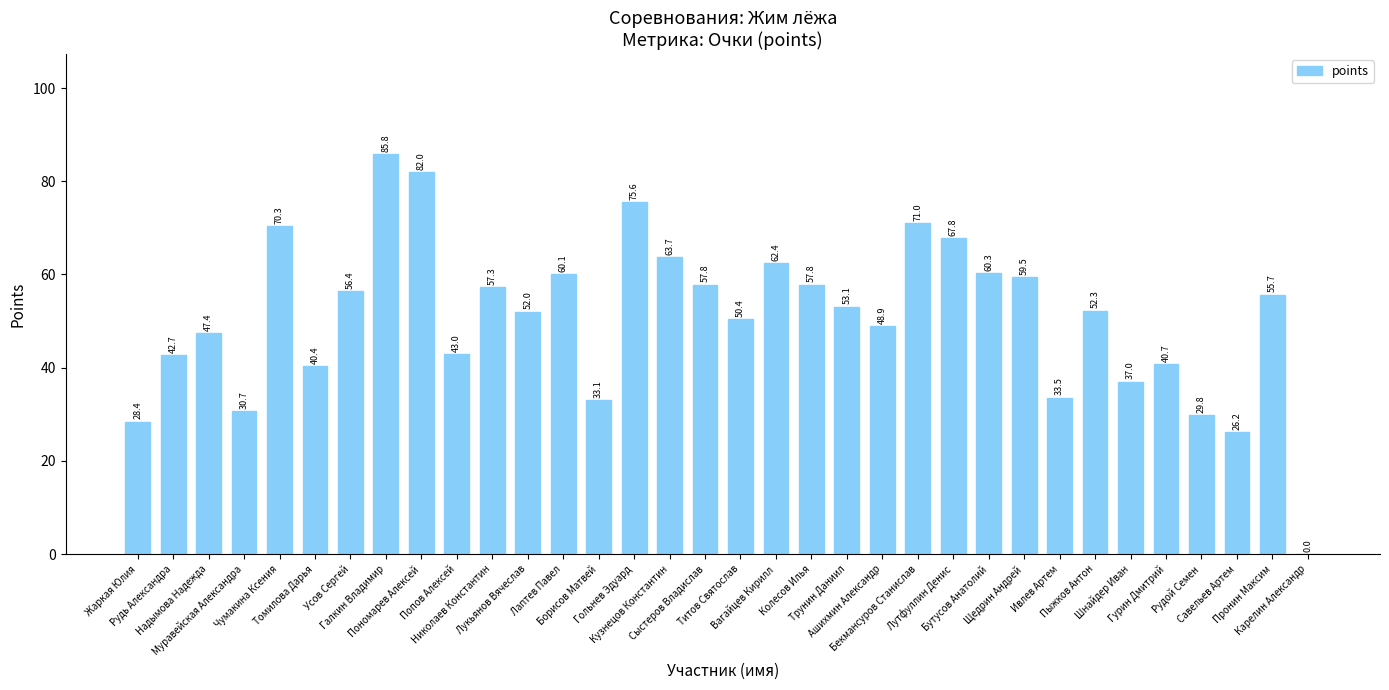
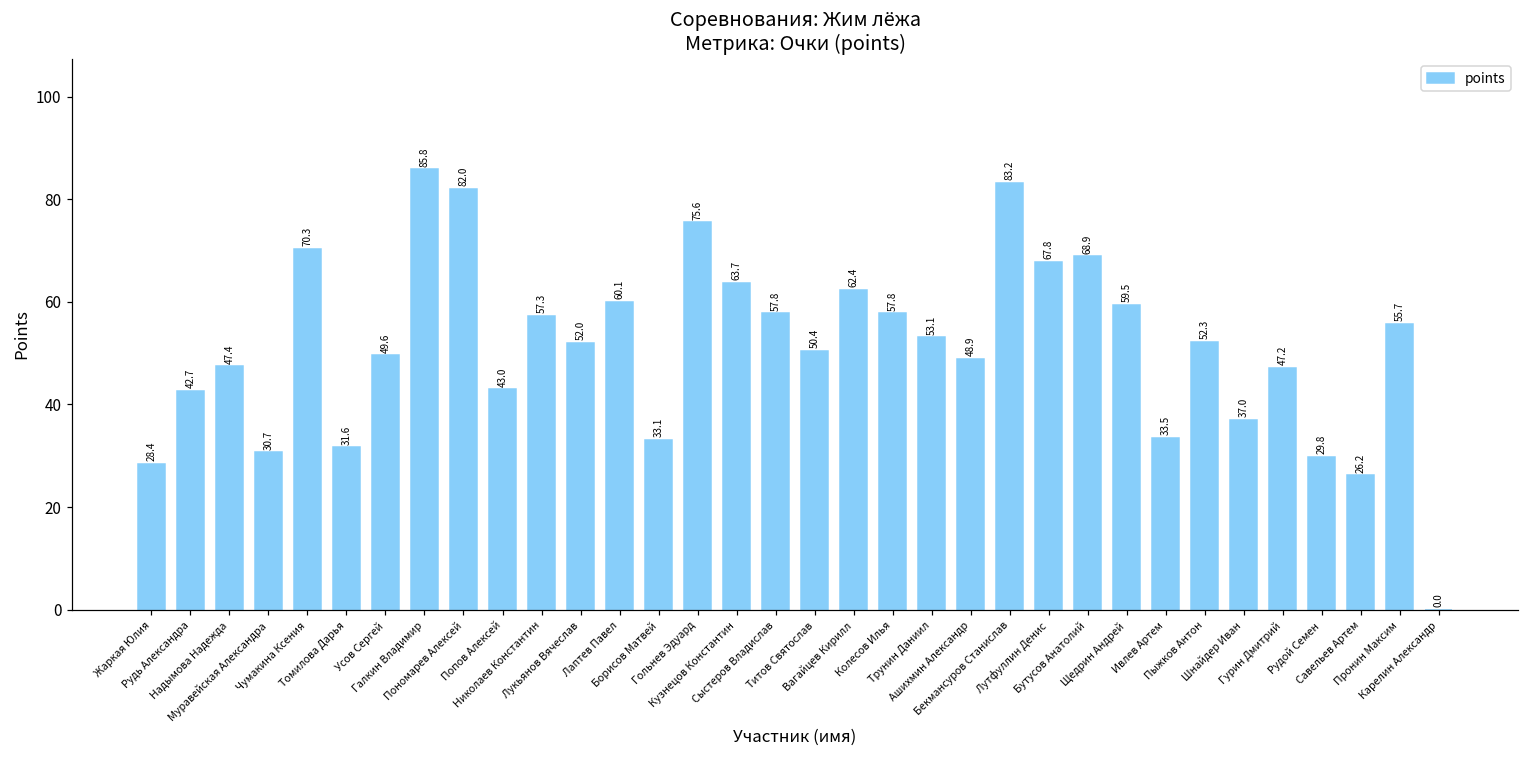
  {
    "Жаркая Юлия": 28.4,
    "Рудь Александра": 42.7,
    "Надымова Надежда": 47.4,
    "Муравейская Александра": 30.7,
    "Чумакина Ксения": 70.3,
-   "Томилова Дарья": 40.4,
-   "Усов Сергей": 56.4,
+   "Томилова Дарья": 31.6,
+   "Усов Сергей": 49.6,
    "Галкин Владимир": 85.8,
    "Пономарев Алексей": 82.0,
    "Попов Алексей": 43.0,
    "Николаев Константин": 57.3,
    "Лукьянов Вячеслав": 52.0,
    "Лаптев Павел": 60.1,
    "Борисов Матвей": 33.1,
    "Гольнев Эдуард": 75.6,
    "Кузнецов Константин": 63.7,
    "Сыстеров Владислав": 57.8,
    "Титов Святослав": 50.4,
    "Вагайцев Кирилл": 62.4,
    "Колесов Илья": 57.8,
    "Трунин Даниил": 53.1,
    "Ашихмин Александр": 48.9,
-   "Бекмансуров Станислав": 71.0,
+   "Бекмансуров Станислав": 83.2,
    "Лутфуллин Денис": 67.8,
-   "Бутусов Анатолий": 60.3,
+   "Бутусов Анатолий": 68.9,
    "Щедрин Андрей": 59.5,
    "Ивлев Артем": 33.5,
    "Пыжков Антон": 52.3,
    "Шнайдер Иван": 37.0,
-   "Гурин Дмитрий": 40.7,
+   "Гурин Дмитрий": 47.2,
    "Рудой Семен": 29.8,
    "Савельев Артем": 26.2,
    "Пронин Максим": 55.7,
    "Карелин Александр": 0.0
  }
